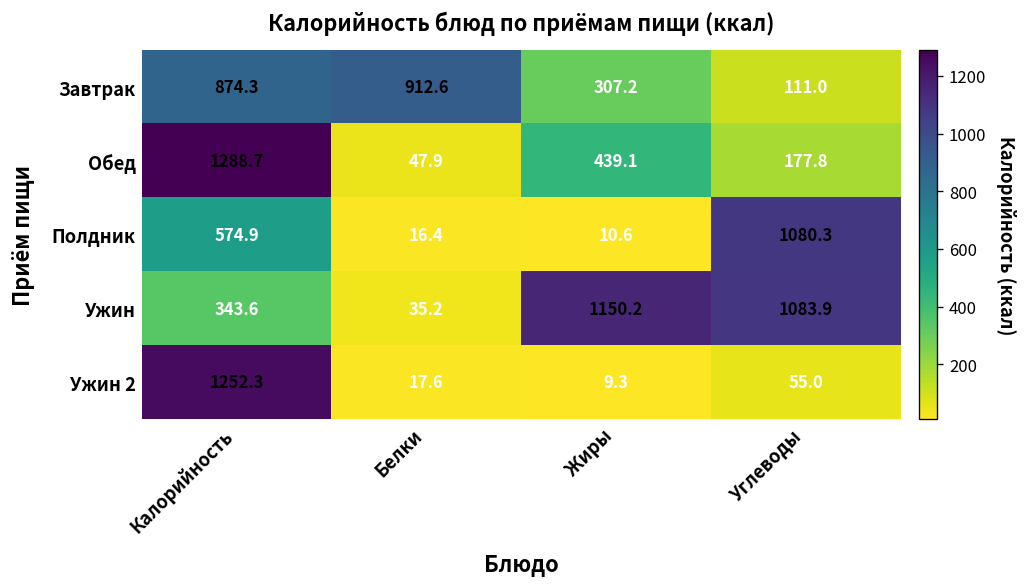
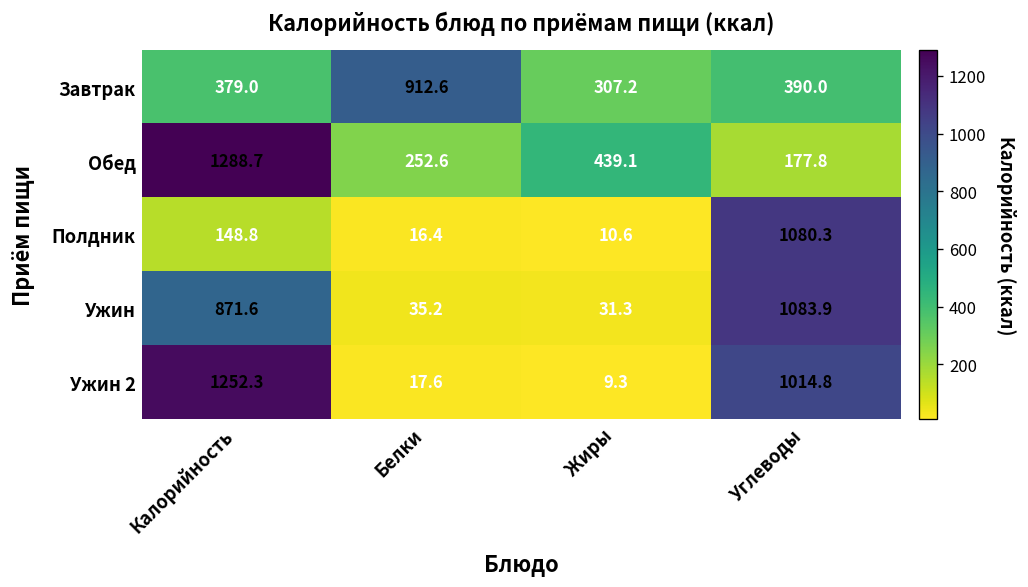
  {
    "Завтрак": {
-     "Калорийность": 874.3,
+     "Калорийность": 379.0,
      "Белки": 912.6,
      "Жиры": 307.2,
-     "Углеводы": 111.0
+     "Углеводы": 390.0
    },
    "Обед": {
      "Калорийность": 1288.7,
-     "Белки": 47.9,
+     "Белки": 252.6,
      "Жиры": 439.1,
      "Углеводы": 177.8
    },
    "Полдник": {
-     "Калорийность": 574.9,
+     "Калорийность": 148.8,
      "Белки": 16.4,
      "Жиры": 10.6,
      "Углеводы": 1080.3
    },
    "Ужин": {
-     "Калорийность": 343.6,
+     "Калорийность": 871.6,
      "Белки": 35.2,
-     "Жиры": 1150.2,
+     "Жиры": 31.3,
      "Углеводы": 1083.9
    },
    "Ужин 2": {
      "Калорийность": 1252.3,
      "Белки": 17.6,
      "Жиры": 9.3,
-     "Углеводы": 55.0
+     "Углеводы": 1014.8
    }
  }
